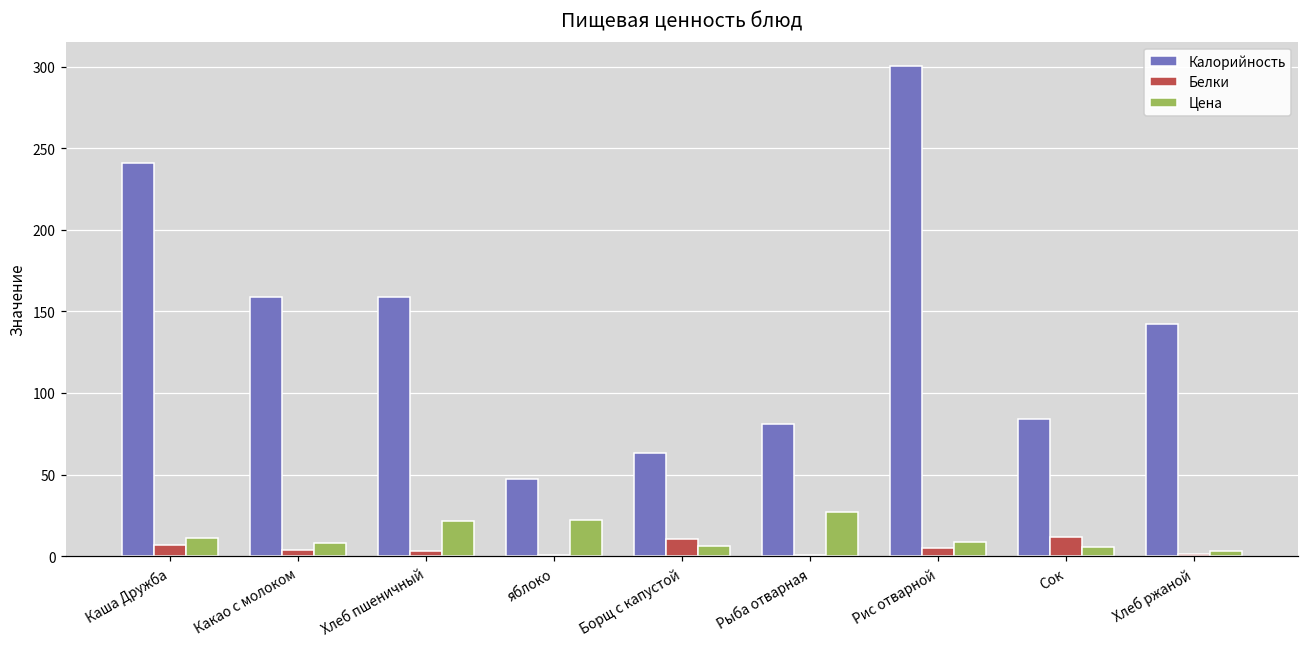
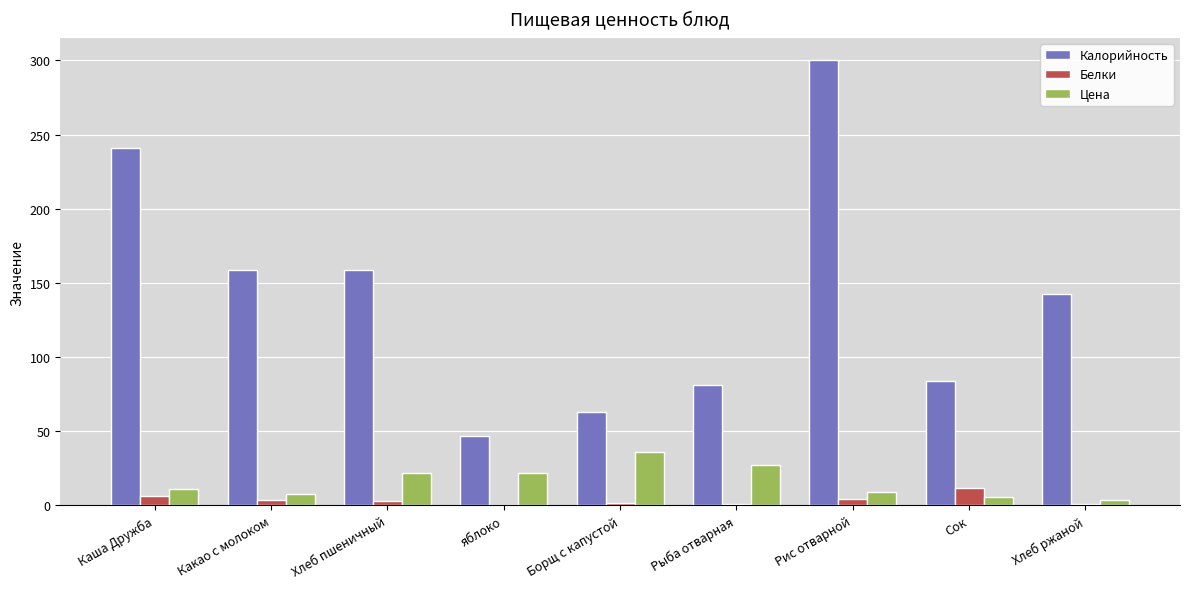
  {
    "Калорийность": {
      "Каша Дружба": 241,
      "Какао с молоком": 159,
      "Хлеб пшеничный": 159,
      "яблоко": 47,
      "Борщ с капустой": 63,
      "Рыба отварная": 81,
      "Рис отварной": 300,
      "Сок": 84,
      "Хлеб ржаной": 142
    },
    "Белки": {
      "Каша Дружба": 7,
      "Какао с молоком": 4,
      "Хлеб пшеничный": 3,
-     "Борщ с капустой": 10,
+     "Борщ с капустой": 2,
      "Рис отварной": 5,
      "Сок": 12
    },
    "Цена": {
      "Каша Дружба": 11,
      "Какао с молоком": 8,
      "Хлеб пшеничный": 22,
      "яблоко": 22,
-     "Борщ с капустой": 6,
+     "Борщ с капустой": 36,
      "Рыба отварная": 27,
      "Рис отварной": 9,
      "Сок": 6,
      "Хлеб ржаной": 3
    }
  }
